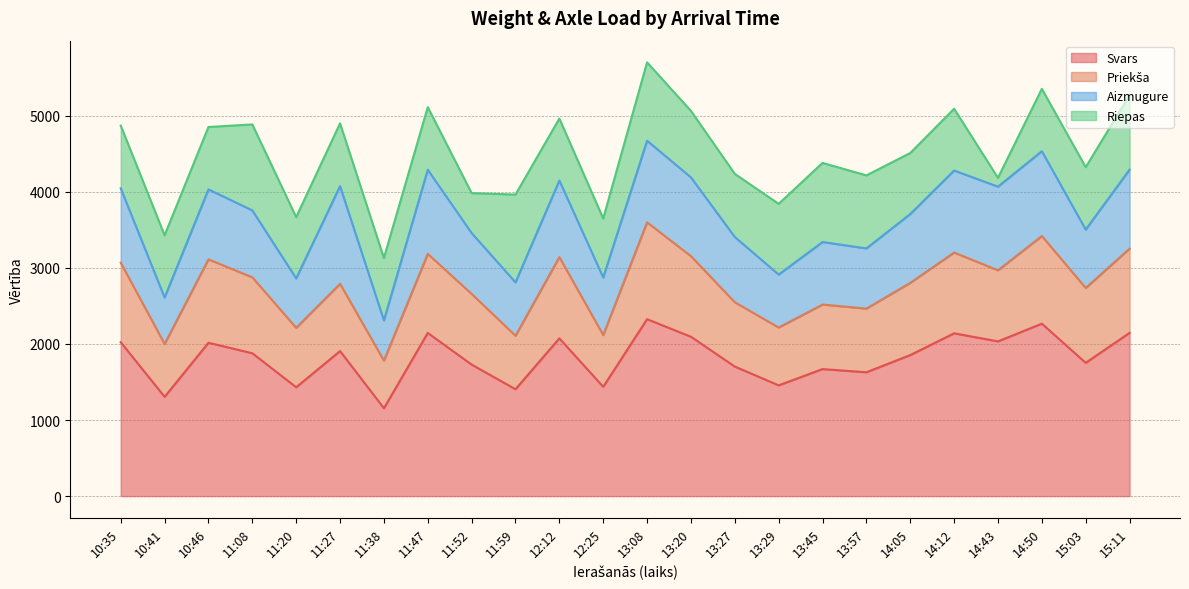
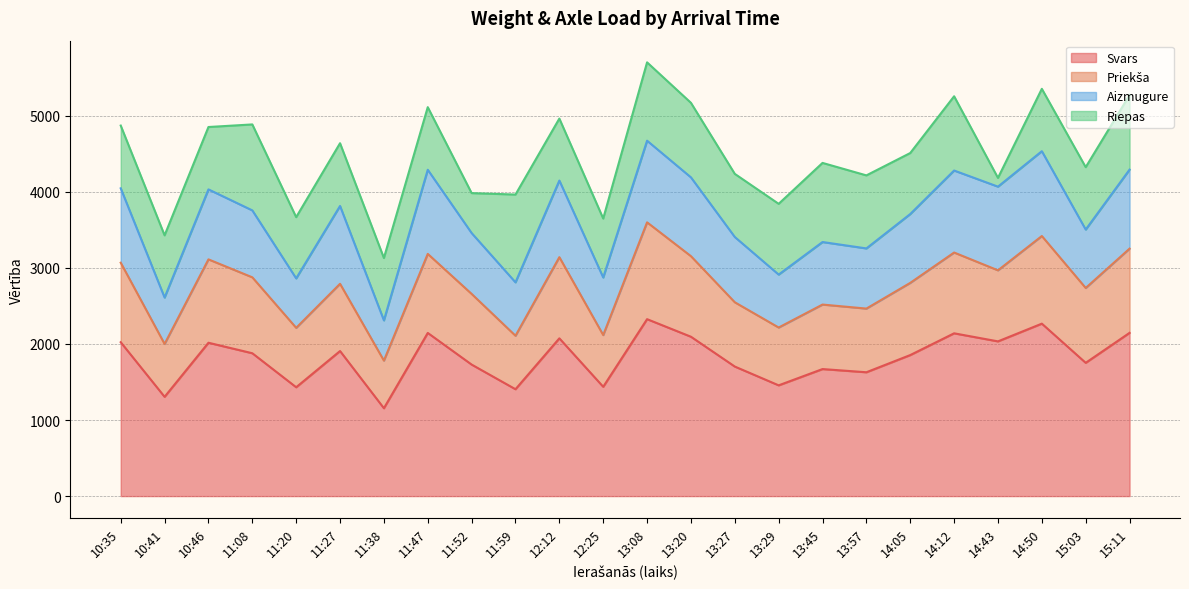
  {
    "Aizmugure": {
      "10:35": 1000,
      "10:41": 600,
      "10:46": 900,
      "11:08": 900,
      "11:20": 700,
-     "11:27": 1300,
+     "11:27": 1000,
      "11:38": 500,
      "11:47": 1100,
      "11:52": 800,
      "11:59": 700,
      "12:12": 1000,
      "12:25": 800,
      "13:08": 1100,
      "13:20": 1000,
      "13:27": 900,
      "13:29": 700,
      "13:45": 800,
      "13:57": 800,
      "14:05": 900,
      "14:12": 1100,
      "14:43": 1100,
      "14:50": 1100,
      "15:03": 800,
      "15:11": 1000
    },
    "Riepas": {
      "10:35": 800,
      "10:41": 800,
      "10:46": 800,
      "11:08": 1100,
      "11:20": 800,
      "11:27": 800,
      "11:38": 800,
      "11:47": 800,
      "11:52": 500,
      "11:59": 1200,
      "12:12": 800,
      "12:25": 800,
      "13:08": 1000,
-     "13:20": 900,
+     "13:20": 1000,
      "13:27": 800,
      "13:29": 900,
      "13:45": 1000,
      "13:57": 1000,
      "14:05": 800,
-     "14:12": 800,
+     "14:12": 1000,
      "14:43": 100,
      "14:50": 800,
      "15:03": 800
    }
  }
